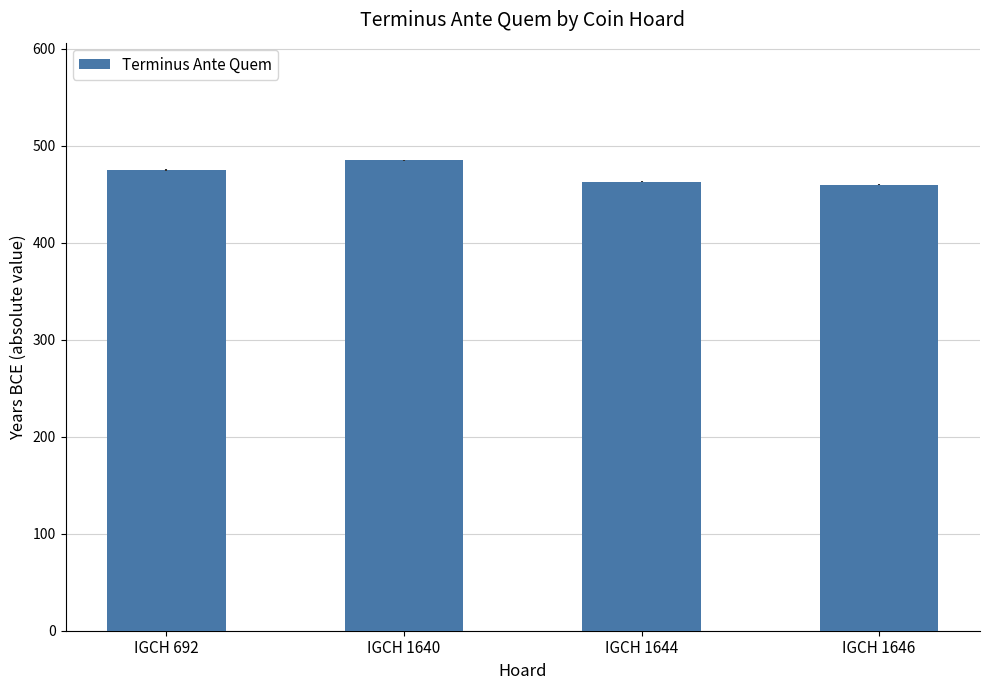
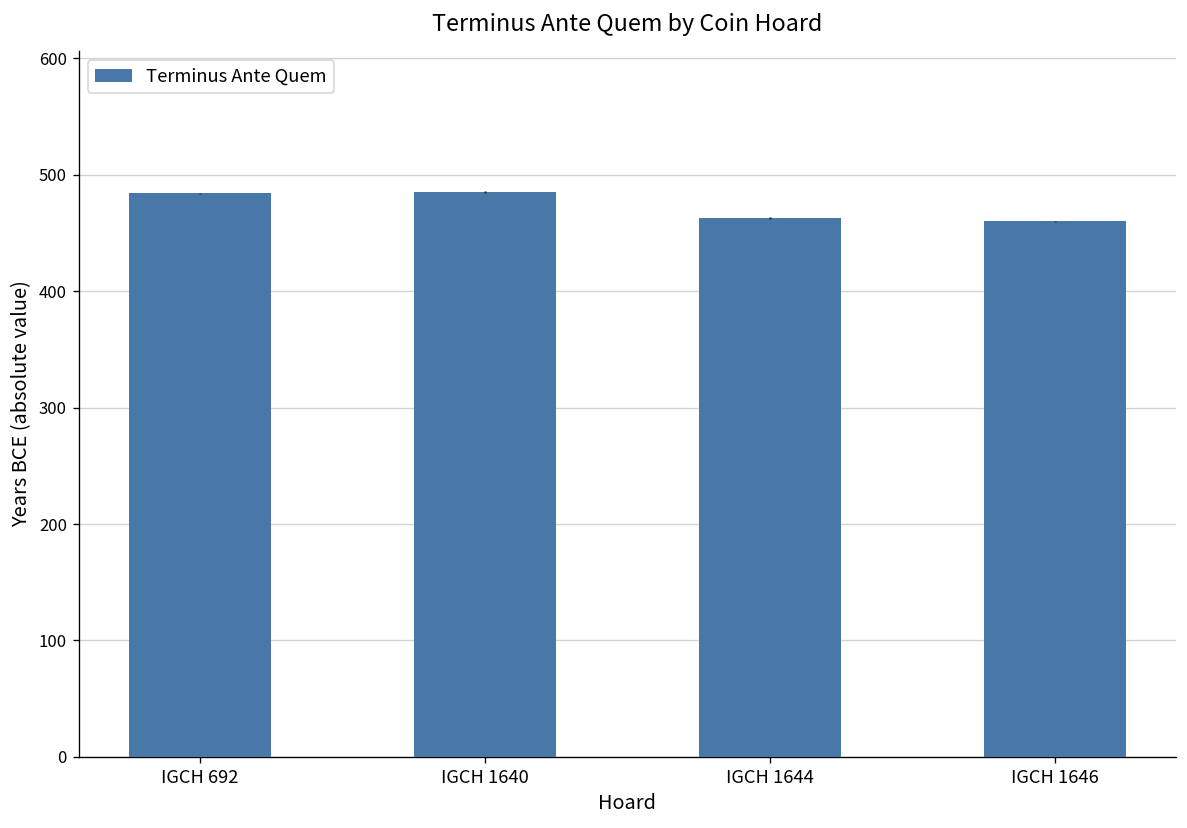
  {
-   "IGCH 692": 475,
+   "IGCH 692": 484,
    "IGCH 1640": 490,
    "IGCH 1644": 460,
    "IGCH 1646": 460
  }
